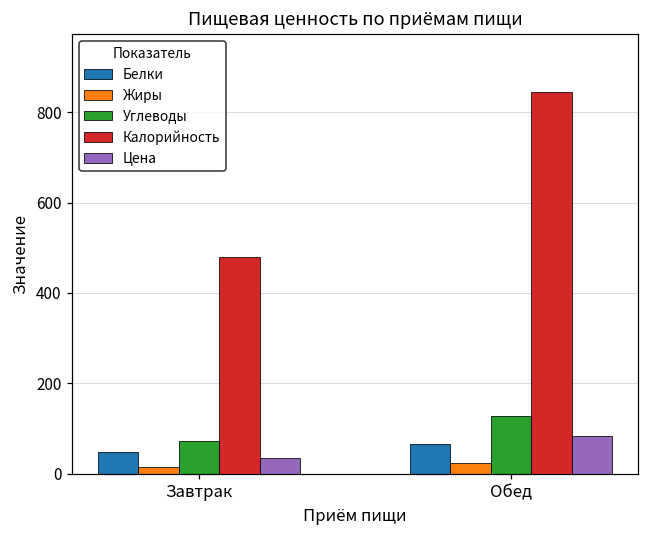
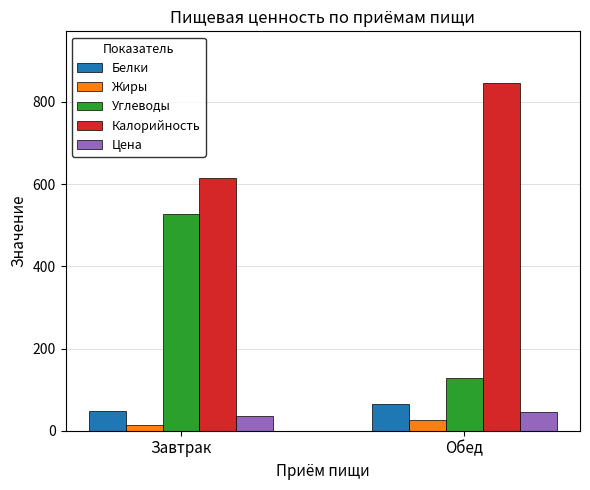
  {
    "Белки": {
      "Завтрак": 50,
      "Обед": 70
    },
    "Жиры": {
      "Завтрак": 10,
      "Обед": 20
    },
    "Углеводы": {
-     "Завтрак": 70,
+     "Завтрак": 530,
      "Обед": 130
    },
    "Калорийность": {
-     "Завтрак": 480,
+     "Завтрак": 610,
      "Обед": 850
    },
    "Цена": {
      "Завтрак": 30,
-     "Обед": 80
+     "Обед": 50
    }
  }
